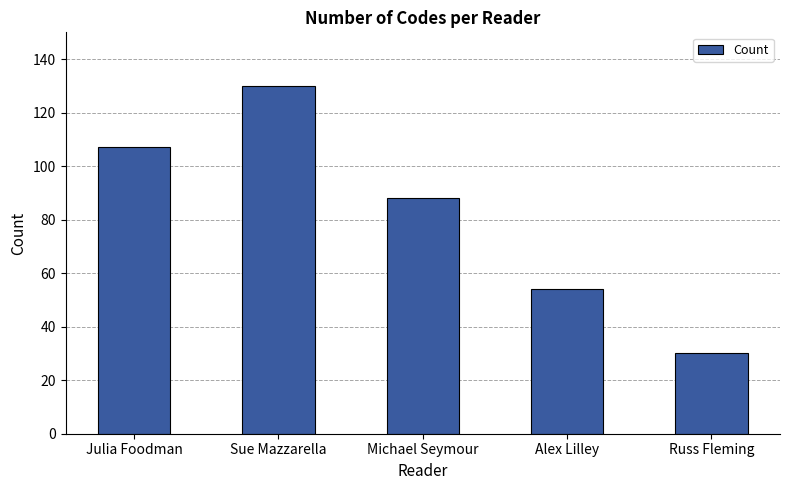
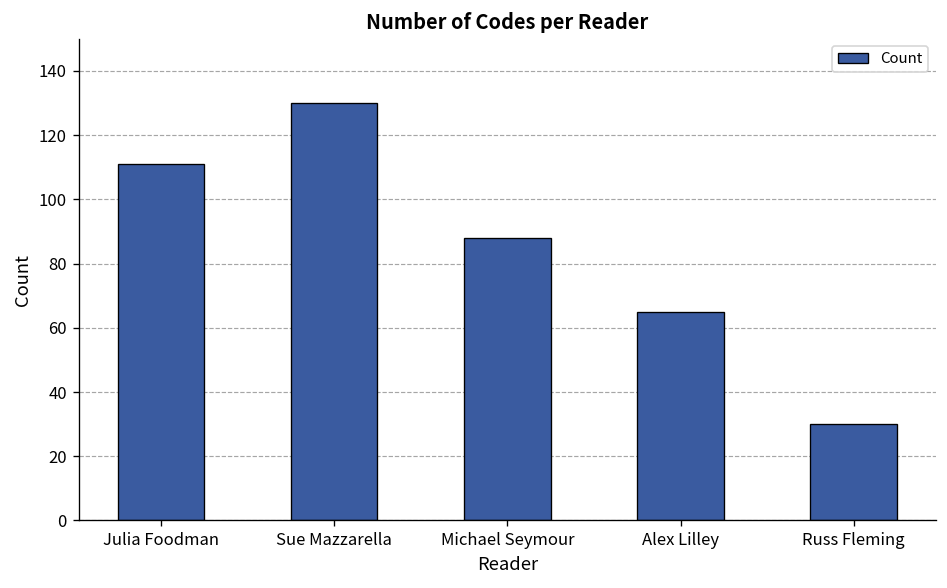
  {
-   "Julia Foodman": 107,
+   "Julia Foodman": 111,
    "Sue Mazzarella": 130,
    "Michael Seymour": 88,
-   "Alex Lilley": 54,
+   "Alex Lilley": 65,
    "Russ Fleming": 30
  }
